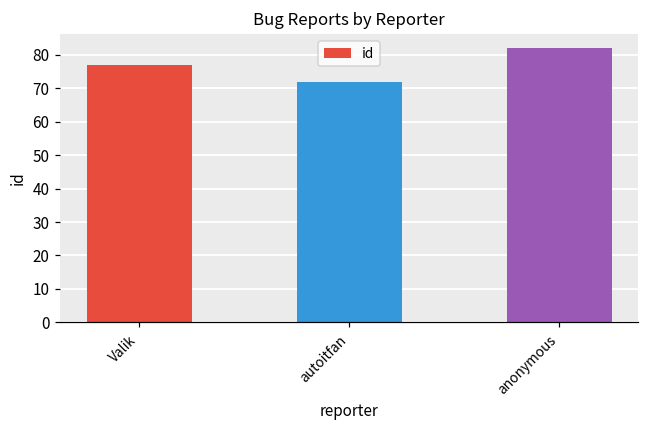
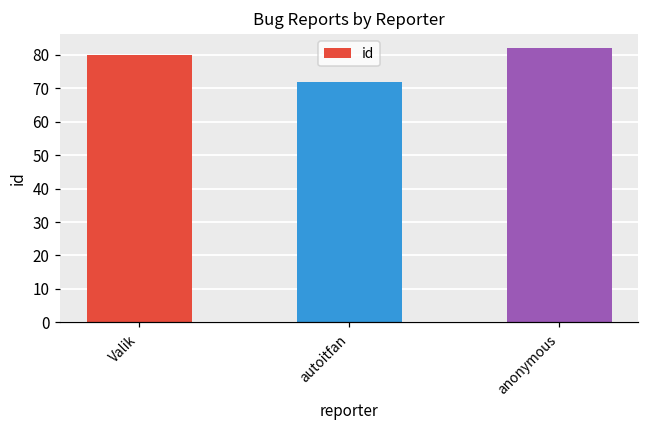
  {
-   "Valik": 77,
+   "Valik": 80,
    "autoitfan": 72,
    "anonymous": 82
  }
